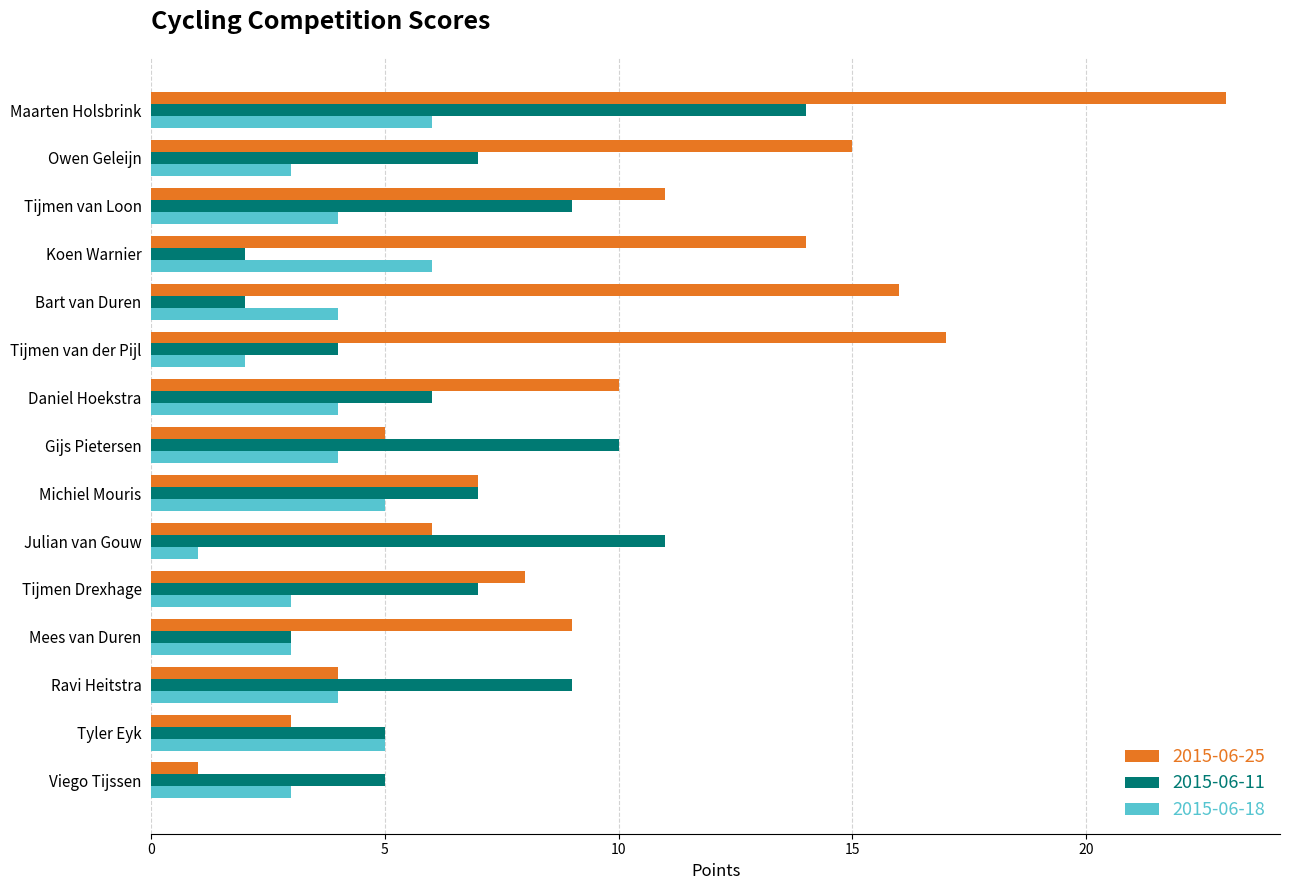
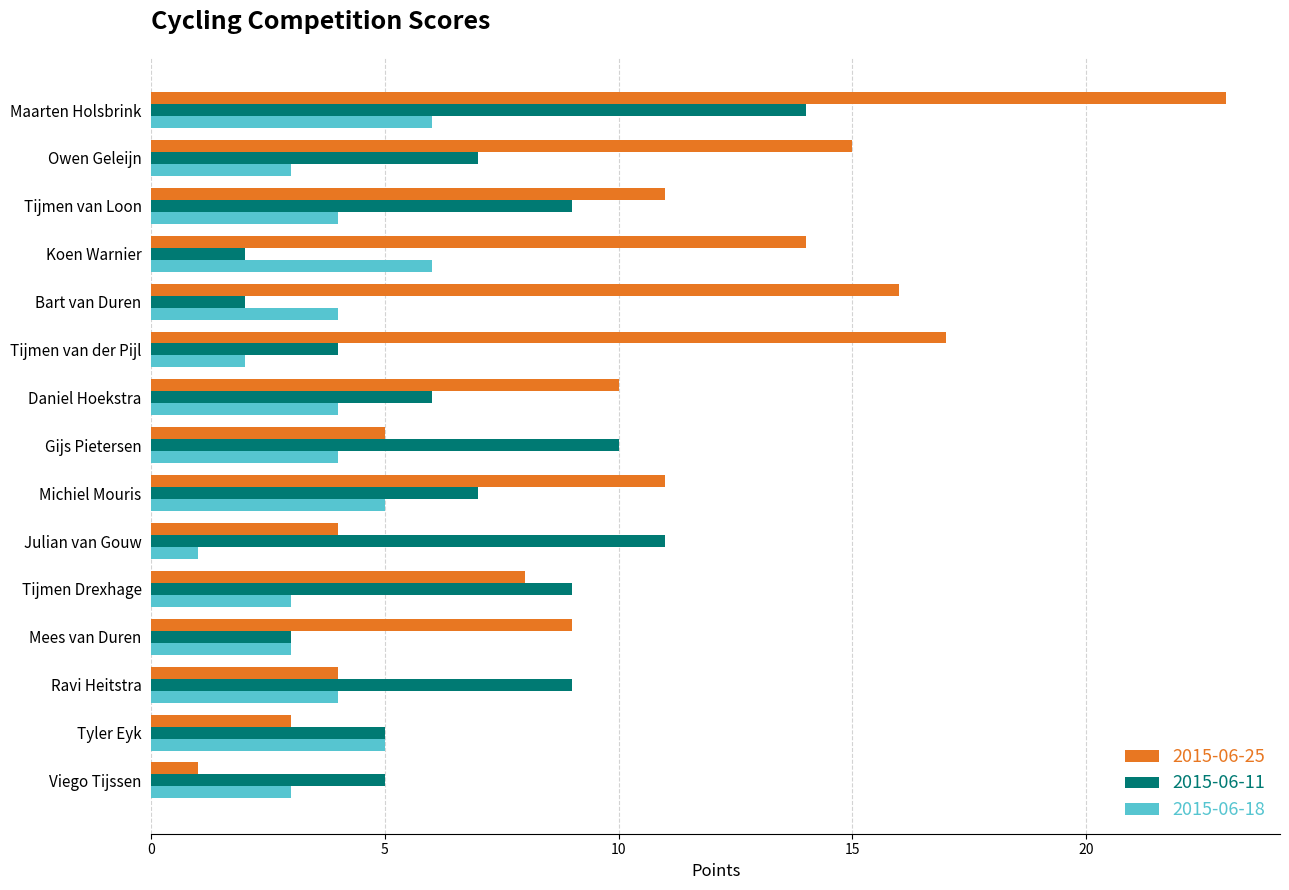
  {
    "2015-06-25": {
      "Maarten Holsbrink": 23,
      "Owen Geleijn": 15,
      "Tijmen van Loon": 11,
      "Koen Warnier": 14,
      "Bart van Duren": 16,
      "Tijmen van der Pijl": 17,
      "Daniel Hoekstra": 10,
      "Gijs Pietersen": 5,
-     "Michiel Mouris": 7,
-     "Julian van Gouw": 6,
+     "Michiel Mouris": 11,
+     "Julian van Gouw": 4,
      "Tijmen Drexhage": 8,
      "Mees van Duren": 9,
      "Ravi Heitstra": 4,
      "Tyler Eyk": 3,
      "Viego Tijssen": 1
    },
    "2015-06-11": {
      "Maarten Holsbrink": 14,
      "Owen Geleijn": 7,
      "Tijmen van Loon": 9,
      "Koen Warnier": 2,
      "Bart van Duren": 2,
      "Tijmen van der Pijl": 4,
      "Daniel Hoekstra": 6,
      "Gijs Pietersen": 10,
      "Michiel Mouris": 7,
      "Julian van Gouw": 11,
-     "Tijmen Drexhage": 7,
+     "Tijmen Drexhage": 9,
      "Mees van Duren": 3,
      "Ravi Heitstra": 9,
      "Tyler Eyk": 5,
      "Viego Tijssen": 5
    },
    "2015-06-18": {
      "Maarten Holsbrink": 6,
      "Owen Geleijn": 3,
      "Tijmen van Loon": 4,
      "Koen Warnier": 6,
      "Bart van Duren": 4,
      "Tijmen van der Pijl": 2,
      "Daniel Hoekstra": 4,
      "Gijs Pietersen": 4,
      "Michiel Mouris": 5,
      "Julian van Gouw": 1,
      "Tijmen Drexhage": 3,
      "Mees van Duren": 3,
      "Ravi Heitstra": 4,
      "Tyler Eyk": 5,
      "Viego Tijssen": 3
    }
  }
